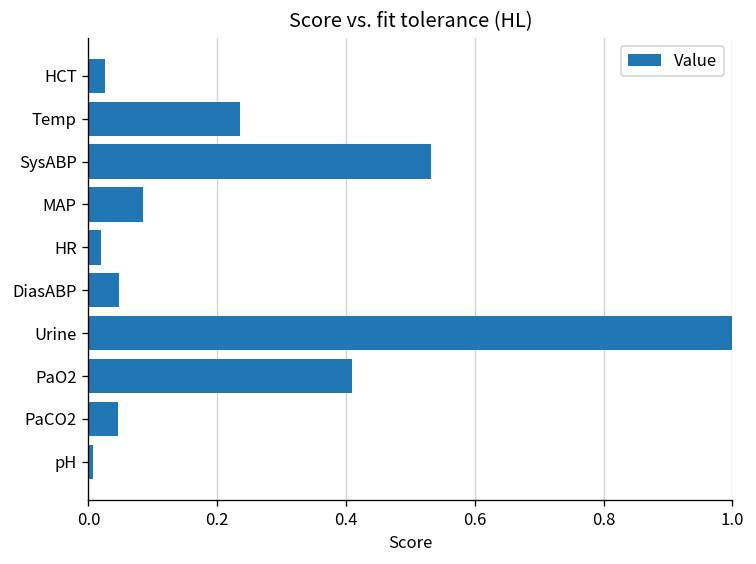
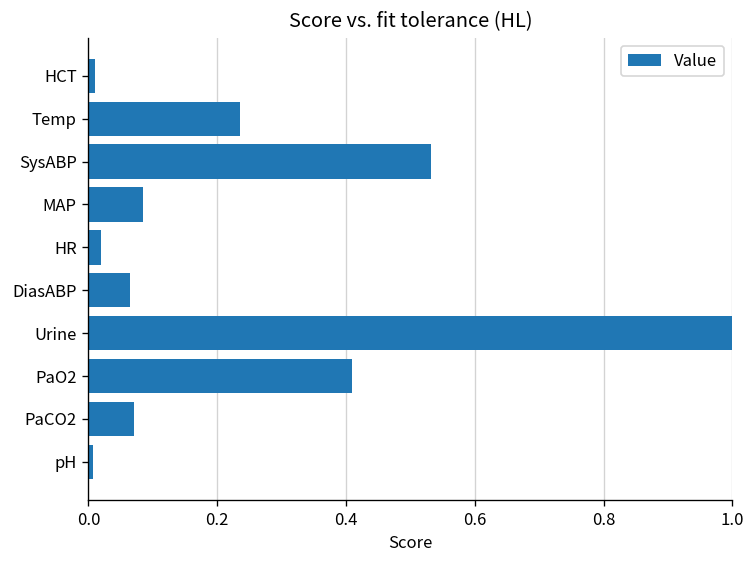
  {
-   "HCT": 0.03,
+   "HCT": 0.01,
    "Temp": 0.24,
    "SysABP": 0.53,
    "MAP": 0.09,
    "HR": 0.02,
-   "DiasABP": 0.05,
+   "DiasABP": 0.06,
    "Urine": 1.00,
    "PaO2": 0.41,
-   "PaCO2": 0.05,
+   "PaCO2": 0.07,
    "pH": 0.01
  }
